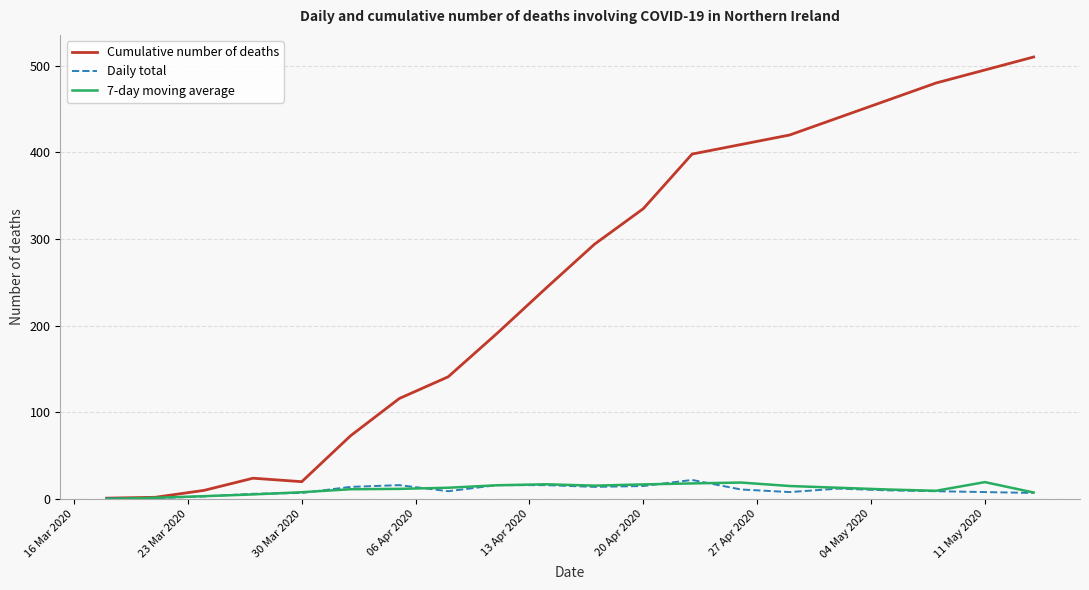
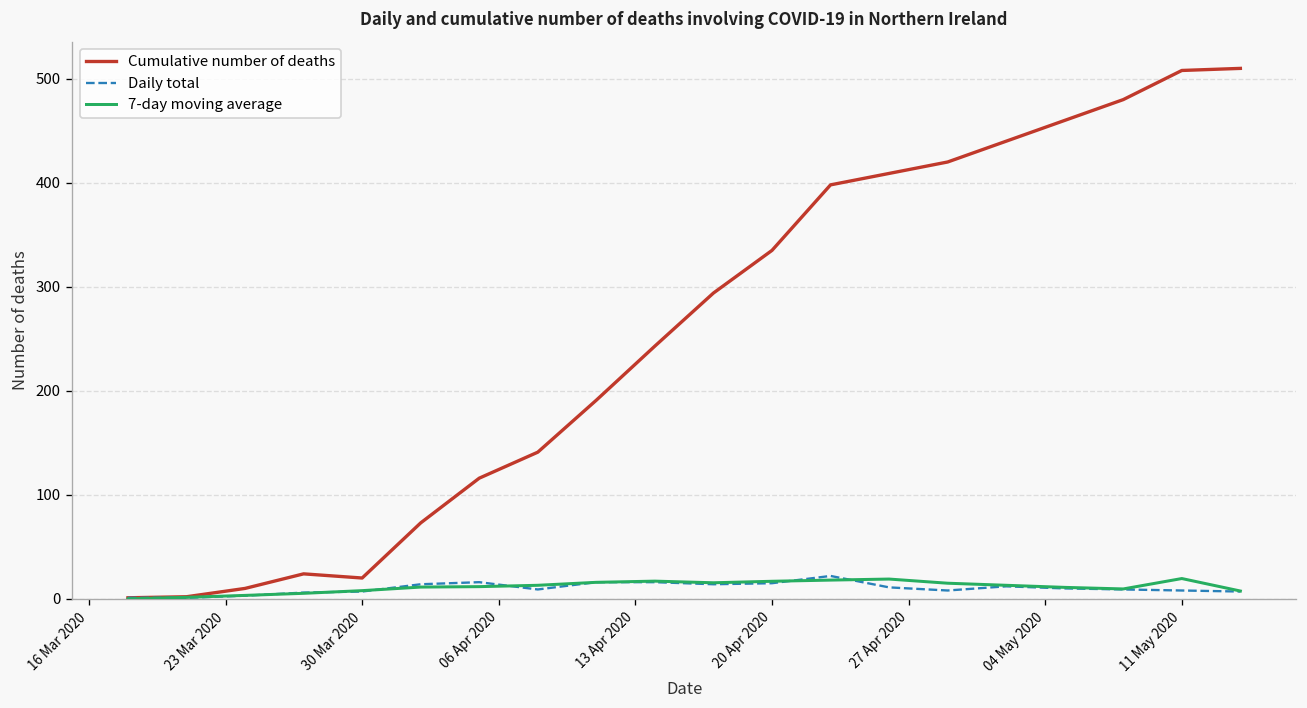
  {
    "Cumulative number of deaths": {
      "30 Mar 2020": 20,
      "20 Apr 2020": 340,
-     "11 May 2020": 500
+     "11 May 2020": 510
    },
    "Daily total": {
      "11 May 2020": 10
    },
    "7-day moving average": {
      "11 May 2020": 20
    }
  }
